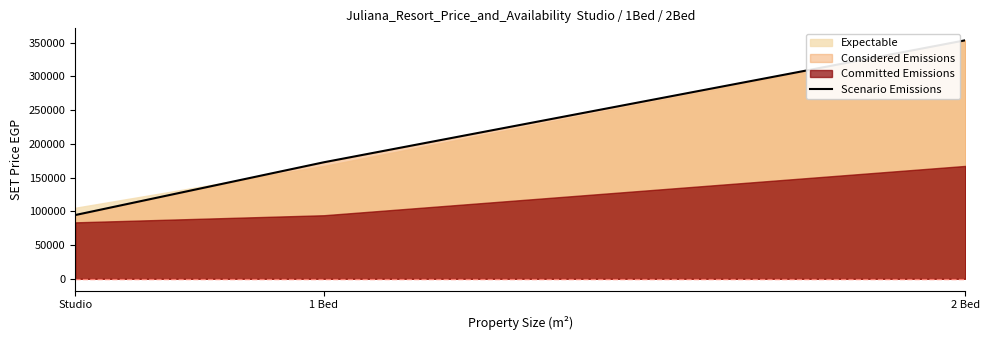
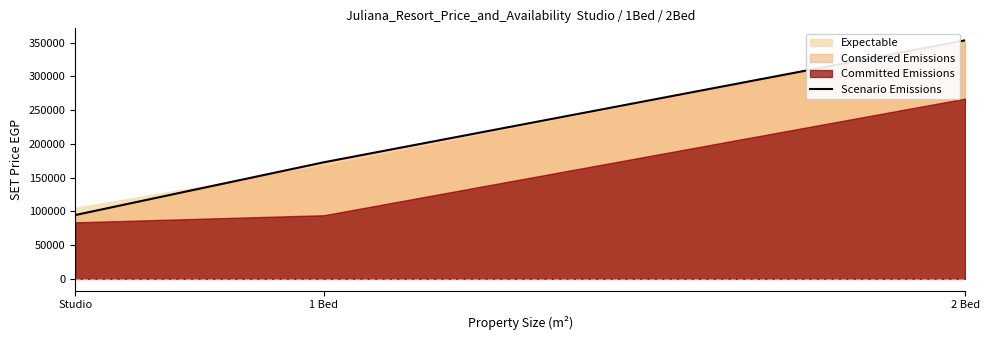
  {
    "Committed Emissions": {
      "Studio": 80000,
      "1 Bed": 90000,
-     "2 Bed": 170000
+     "2 Bed": 270000
    }
  }
